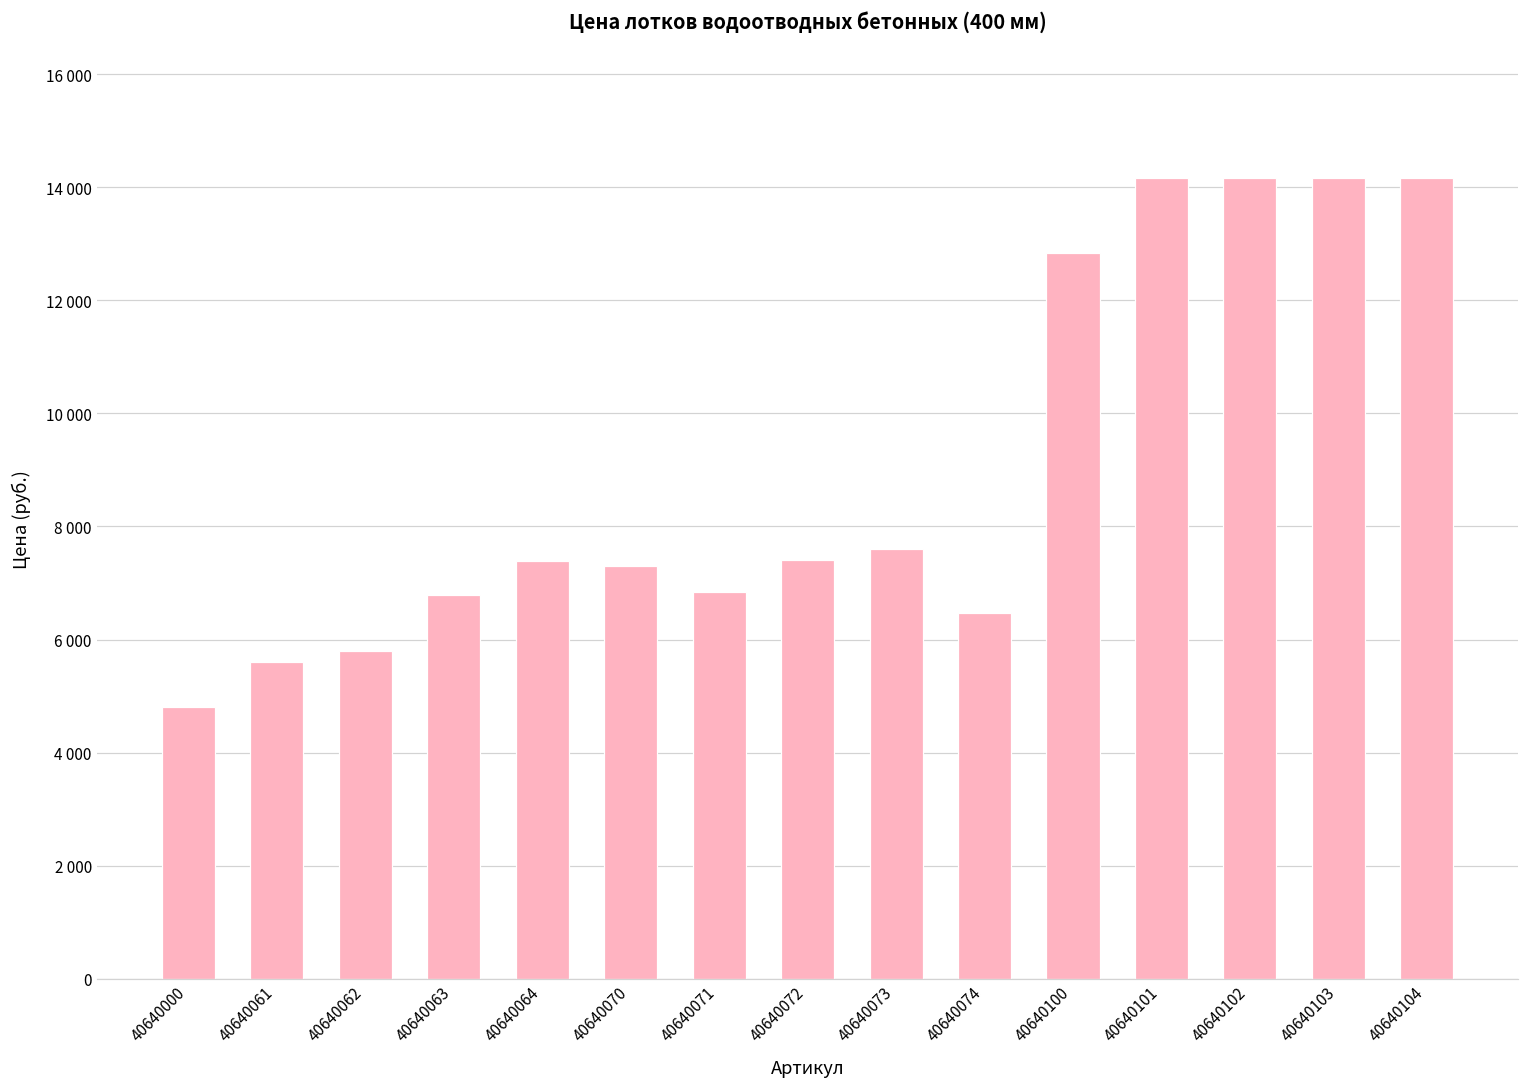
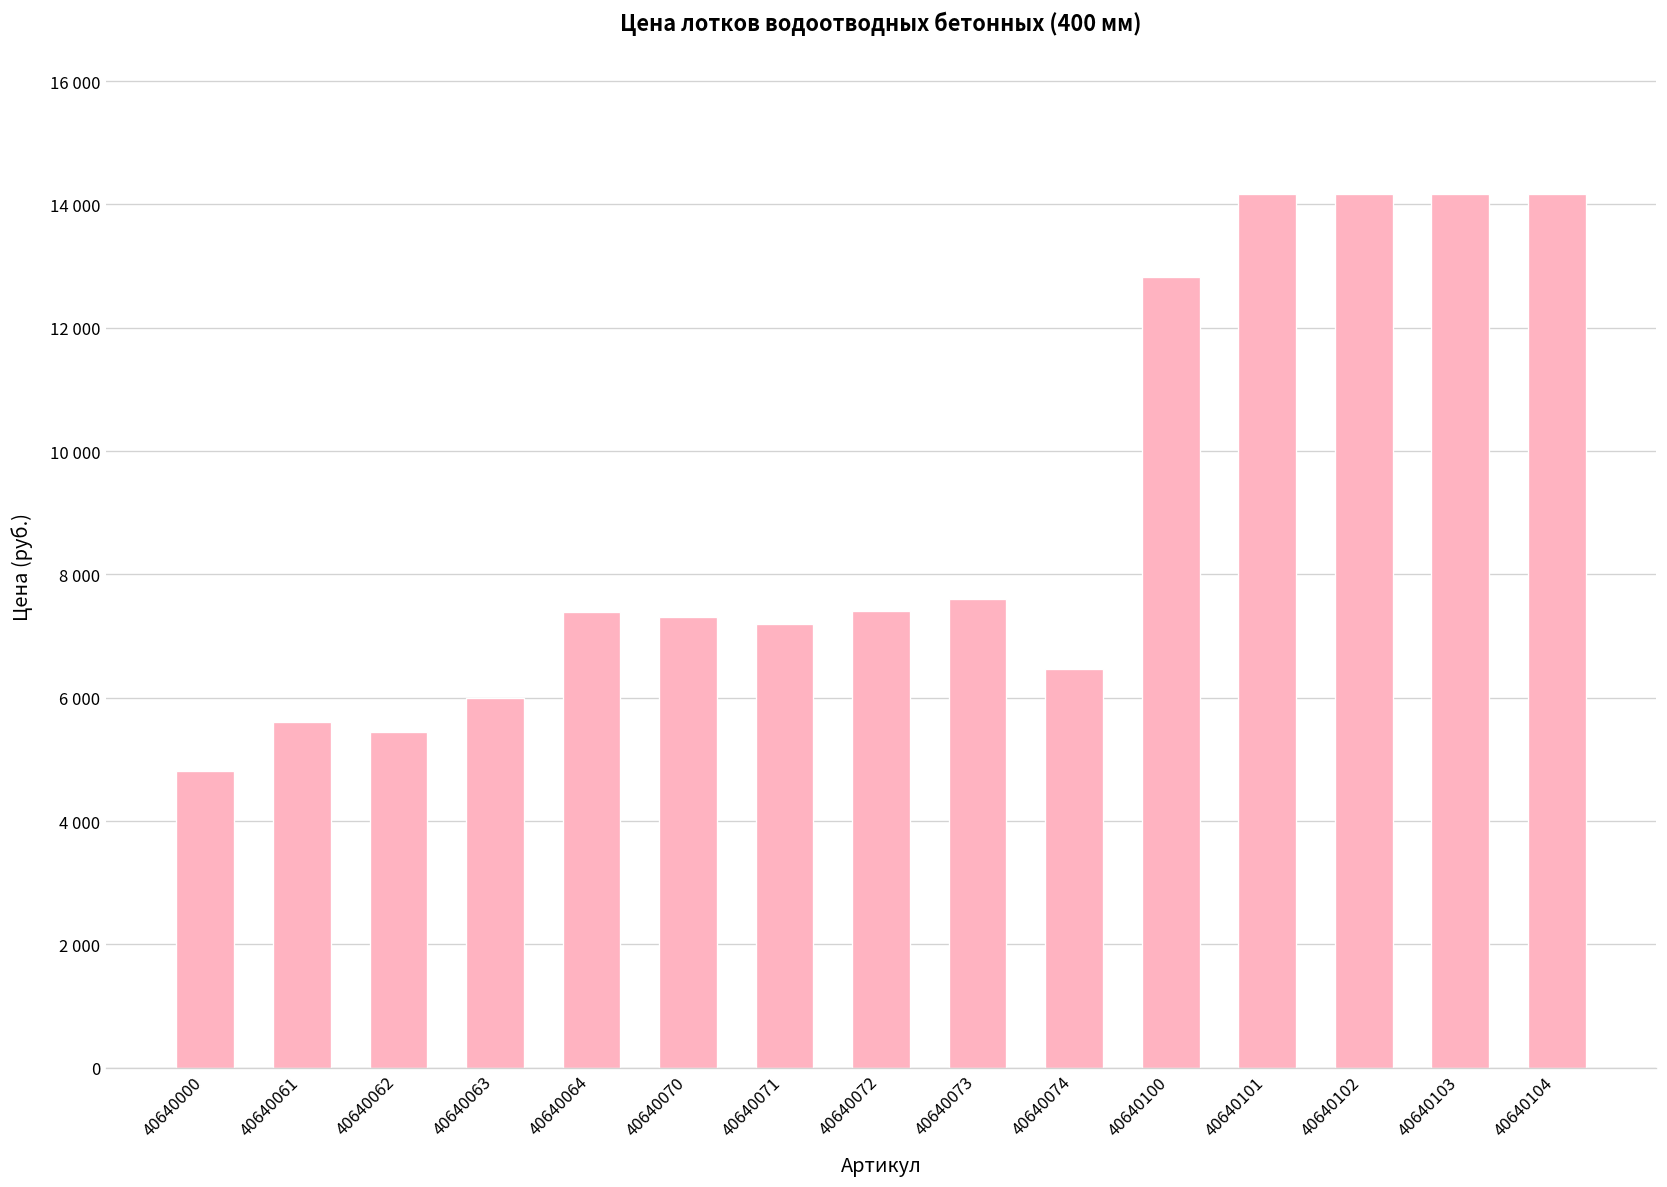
  {
    "40640000": 4800,
    "40640061": 5600,
-   "40640062": 5800,
-   "40640063": 6800,
+   "40640062": 5400,
+   "40640063": 6000,
    "40640064": 7400,
    "40640070": 7300,
-   "40640071": 6800,
+   "40640071": 7200,
    "40640072": 7400,
    "40640073": 7600,
    "40640074": 6500,
    "40640100": 12800,
    "40640101": 14200,
    "40640102": 14200,
    "40640103": 14200,
    "40640104": 14200
  }
